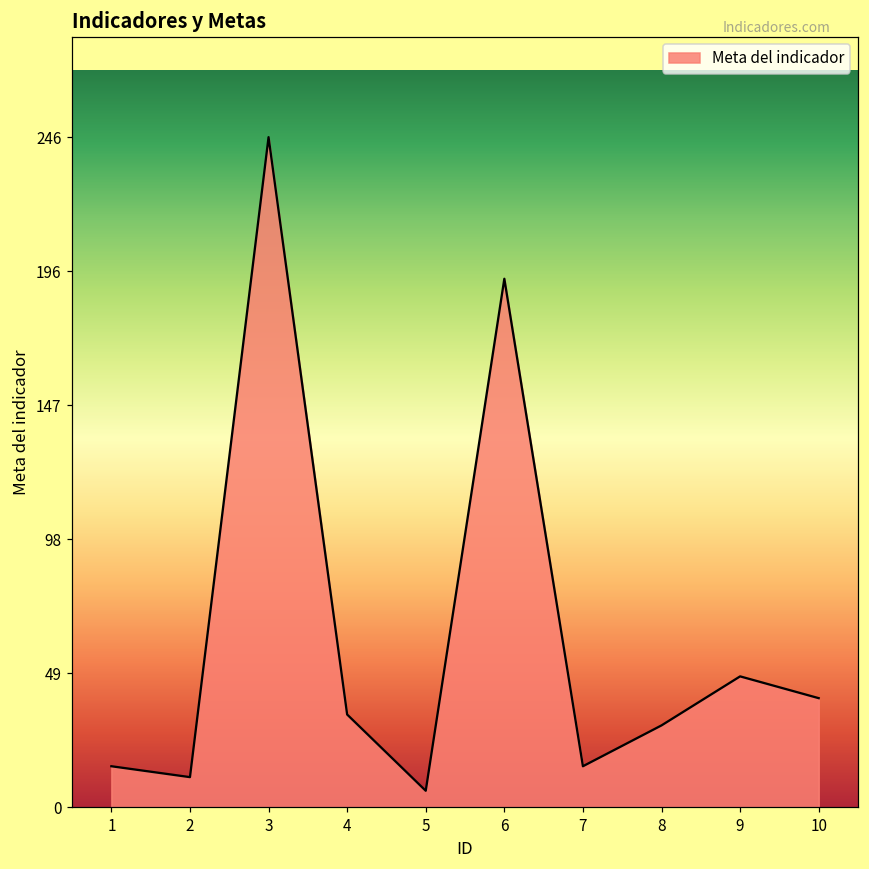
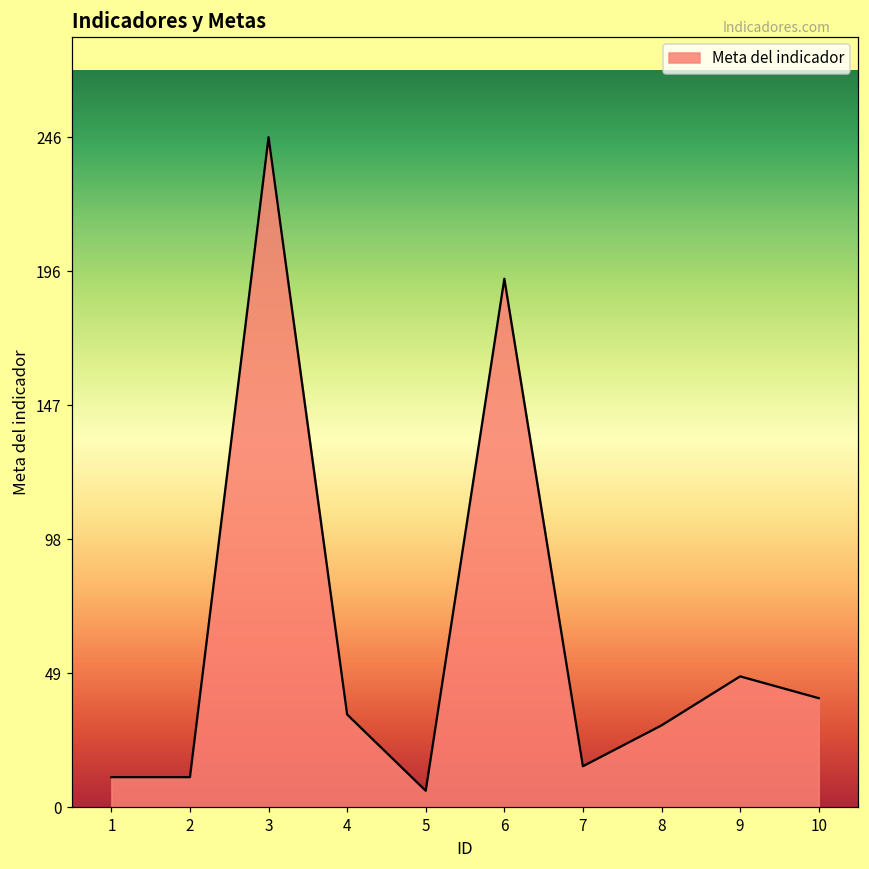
  {
-   "1": 15,
+   "1": 11,
    "2": 11,
    "3": 246,
    "4": 34,
    "5": 6,
    "6": 194,
    "7": 15,
    "8": 30,
    "9": 48,
    "10": 40
  }
